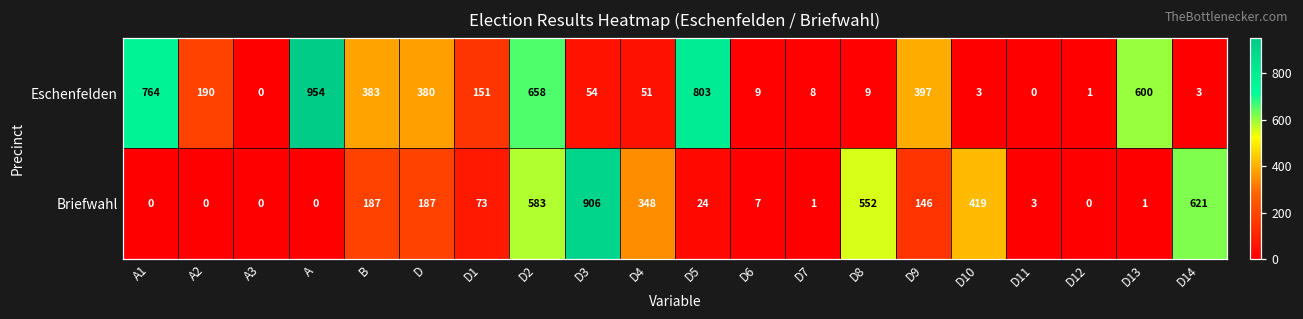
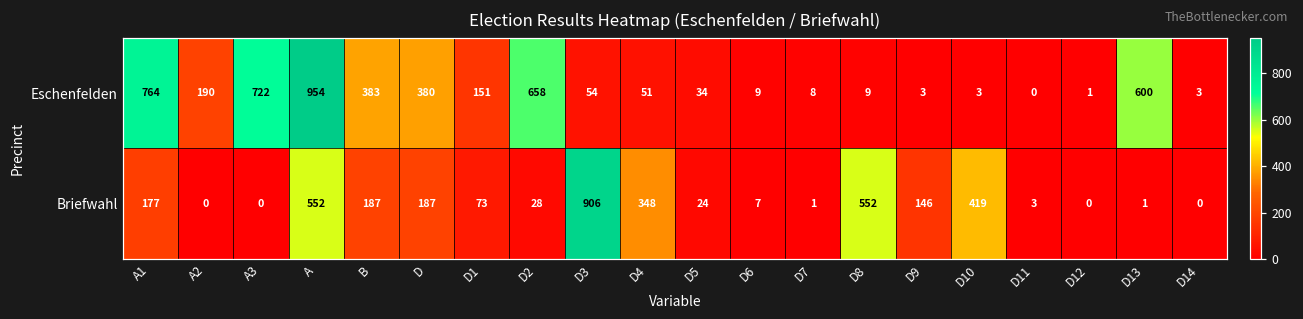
  {
    "Eschenfelden": {
      "A1": 764,
      "A2": 190,
-     "A3": 0,
+     "A3": 722,
      "A": 954,
      "B": 383,
      "D": 380,
      "D1": 151,
      "D2": 658,
      "D3": 54,
      "D4": 51,
-     "D5": 803,
+     "D5": 34,
      "D6": 9,
      "D7": 8,
      "D8": 9,
-     "D9": 397,
+     "D9": 3,
      "D10": 3,
      "D11": 0,
      "D12": 1,
      "D13": 600,
      "D14": 3
    },
    "Briefwahl": {
-     "A1": 0,
+     "A1": 177,
      "A2": 0,
      "A3": 0,
-     "A": 0,
+     "A": 552,
      "B": 187,
      "D": 187,
      "D1": 73,
-     "D2": 583,
+     "D2": 28,
      "D3": 906,
      "D4": 348,
      "D5": 24,
      "D6": 7,
      "D7": 1,
      "D8": 552,
      "D9": 146,
      "D10": 419,
      "D11": 3,
      "D12": 0,
      "D13": 1,
-     "D14": 621
+     "D14": 0
    }
  }
